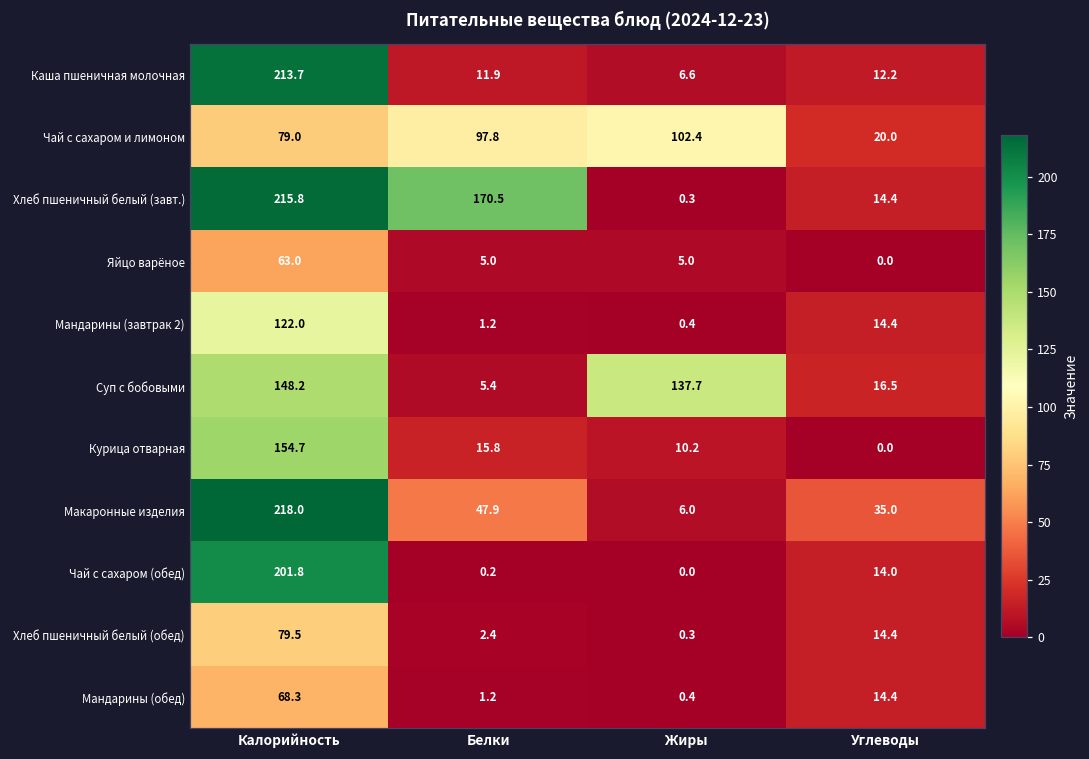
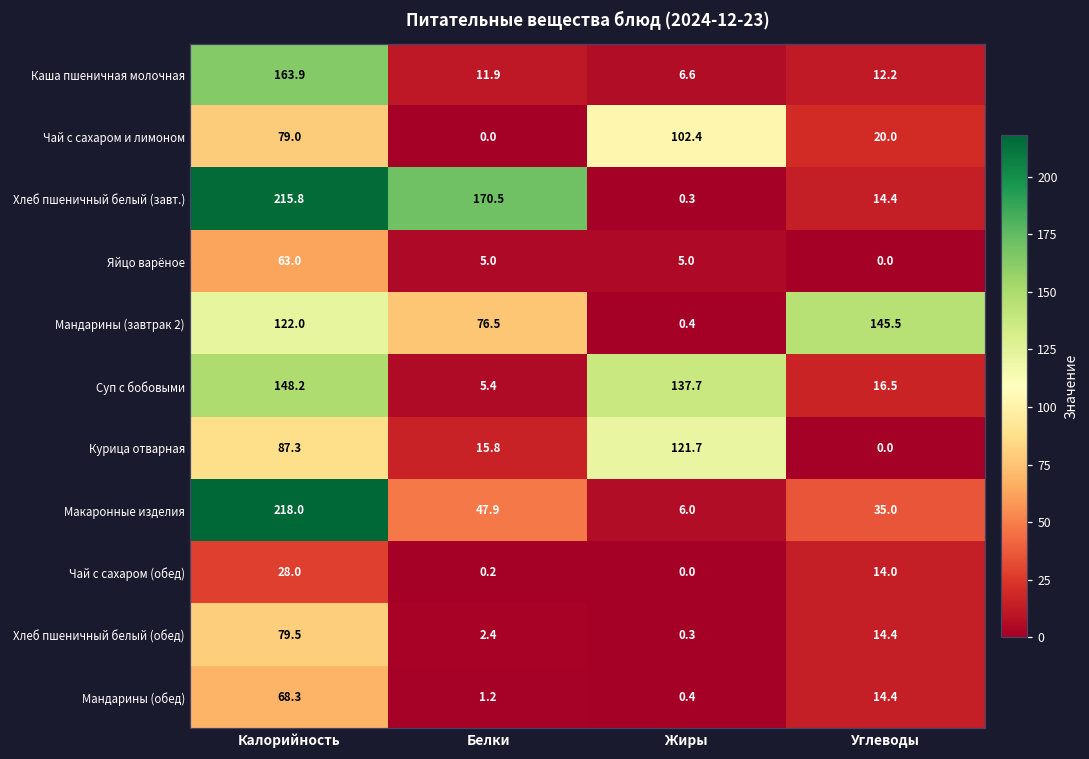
  {
    "Каша пшеничная молочная": {
-     "Калорийность": 213.7,
+     "Калорийность": 163.9,
      "Белки": 11.9,
      "Жиры": 6.6,
      "Углеводы": 12.2
    },
    "Чай с сахаром и лимоном": {
      "Калорийность": 79.0,
-     "Белки": 97.8,
+     "Белки": 0.0,
      "Жиры": 102.4,
      "Углеводы": 20.0
    },
    "Хлеб пшеничный белый (завт.)": {
      "Калорийность": 215.8,
      "Белки": 170.5,
      "Жиры": 0.3,
      "Углеводы": 14.4
    },
    "Яйцо варёное": {
      "Калорийность": 63.0,
      "Белки": 5.0,
      "Жиры": 5.0,
      "Углеводы": 0.0
    },
    "Мандарины (завтрак 2)": {
      "Калорийность": 122.0,
-     "Белки": 1.2,
+     "Белки": 76.5,
      "Жиры": 0.4,
-     "Углеводы": 14.4
+     "Углеводы": 145.5
    },
    "Суп с бобовыми": {
      "Калорийность": 148.2,
      "Белки": 5.4,
      "Жиры": 137.7,
      "Углеводы": 16.5
    },
    "Курица отварная": {
-     "Калорийность": 154.7,
+     "Калорийность": 87.3,
      "Белки": 15.8,
-     "Жиры": 10.2,
+     "Жиры": 121.7,
      "Углеводы": 0.0
    },
    "Макаронные изделия": {
      "Калорийность": 218.0,
      "Белки": 47.9,
      "Жиры": 6.0,
      "Углеводы": 35.0
    },
    "Чай с сахаром (обед)": {
-     "Калорийность": 201.8,
+     "Калорийность": 28.0,
      "Белки": 0.2,
      "Жиры": 0.0,
      "Углеводы": 14.0
    },
    "Хлеб пшеничный белый (обед)": {
      "Калорийность": 79.5,
      "Белки": 2.4,
      "Жиры": 0.3,
      "Углеводы": 14.4
    },
    "Мандарины (обед)": {
      "Калорийность": 68.3,
      "Белки": 1.2,
      "Жиры": 0.4,
      "Углеводы": 14.4
    }
  }
